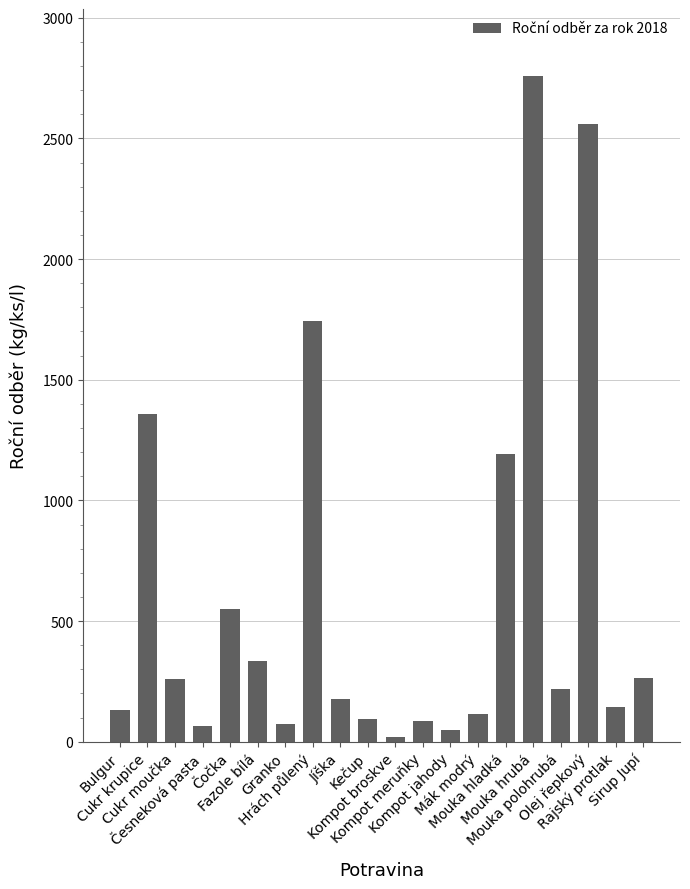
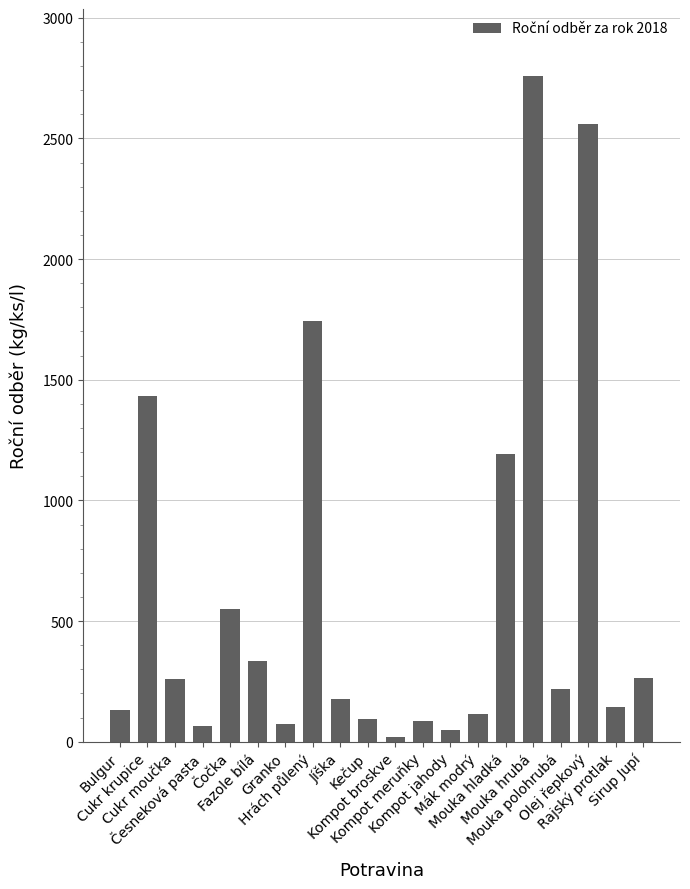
  {
    "Bulgur": 130,
-   "Cukr krupice": 1360,
+   "Cukr krupice": 1430,
    "Cukr moučka": 260,
    "Česneková pasta": 70,
    "Čočka": 550,
    "Fazole bílá": 340,
    "Granko": 80,
    "Hrách půlený": 1740,
    "Jíška": 180,
    "Kečup": 90,
    "Kompot broskve": 20,
    "Kompot meruňky": 80,
    "Kompot jahody": 50,
    "Mák modrý": 110,
    "Mouka hladká": 1190,
    "Mouka hrubá": 2760,
    "Mouka polohrubá": 220,
    "Olej řepkový": 2560,
    "Rajský protlak": 150,
    "Sirup Jupí": 270
  }
